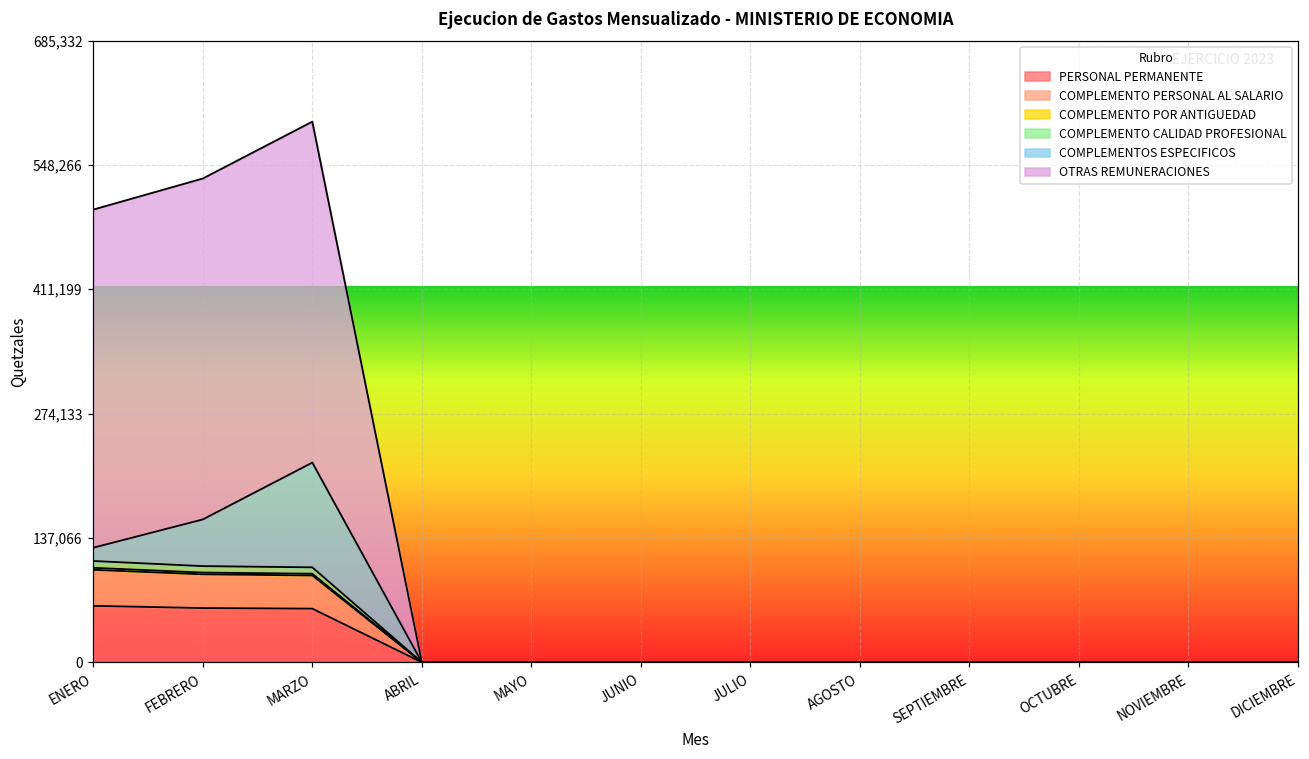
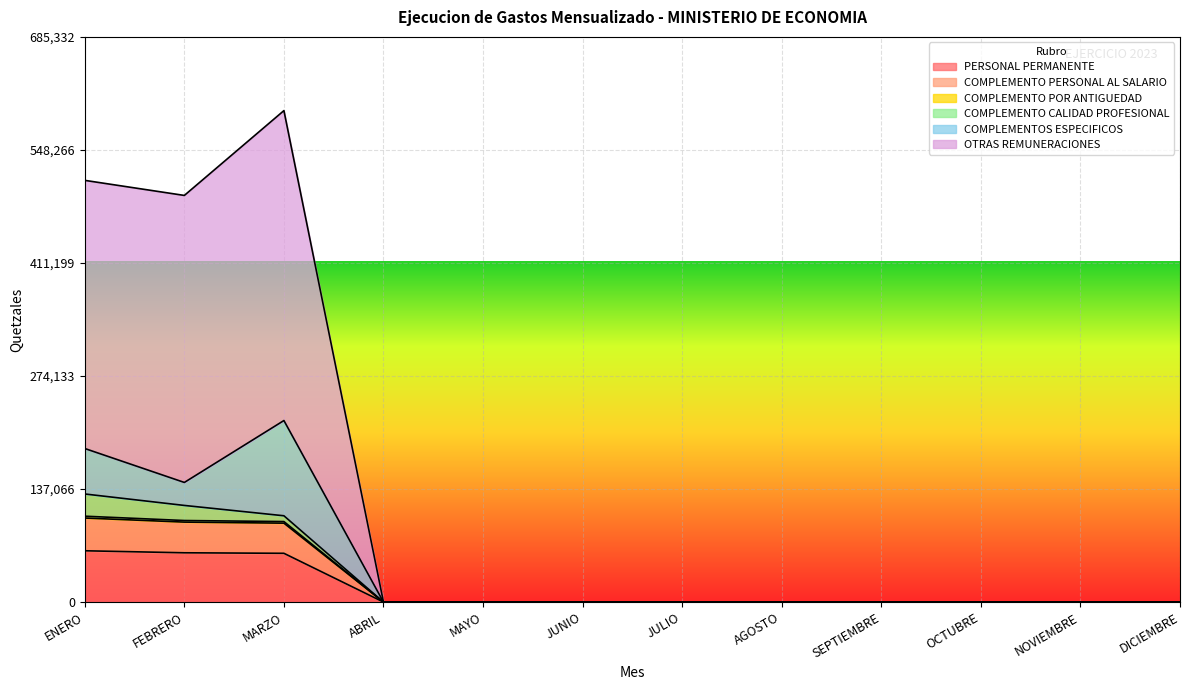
  {
    "COMPLEMENTO CALIDAD PROFESIONAL": {
-     "ENERO": "10,000",
-     "FEBRERO": "10,000",
+     "ENERO": "30,000",
+     "FEBRERO": "20,000",
      "MARZO": "10,000"
    },
    "COMPLEMENTOS ESPECIFICOS": {
-     "ENERO": "10,000",
-     "FEBRERO": "50,000",
+     "ENERO": "60,000",
+     "FEBRERO": "30,000",
      "MARZO": "120,000"
    },
    "OTRAS REMUNERACIONES": {
-     "ENERO": "370,000",
-     "FEBRERO": "380,000",
+     "ENERO": "330,000",
+     "FEBRERO": "350,000",
      "MARZO": "380,000"
    }
  }
